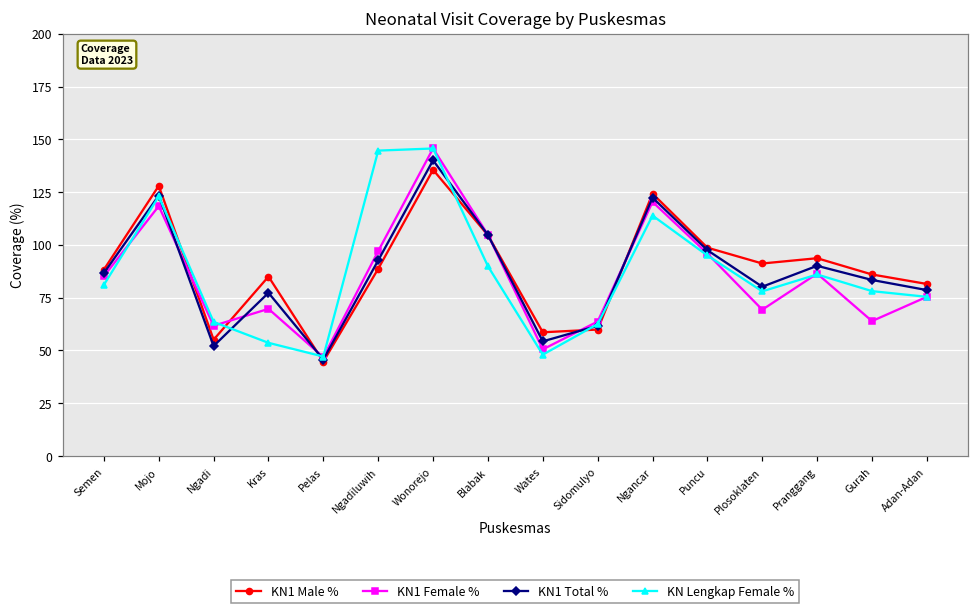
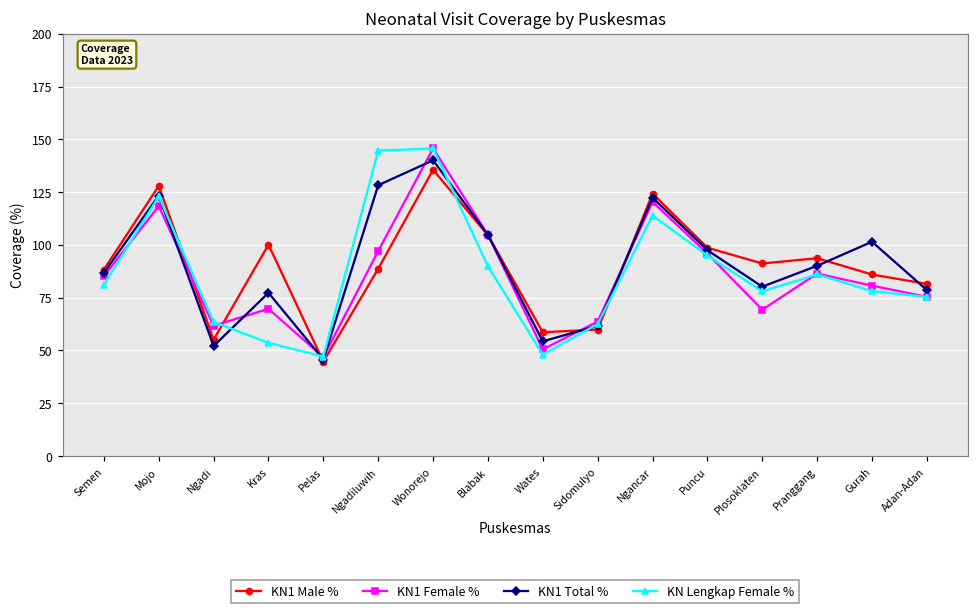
  {
    "KN1 Male %": {
      "Semen": 88,
      "Mojo": 128,
      "Ngadi": 55,
-     "Kras": 85,
+     "Kras": 100,
      "Ngadiluwih": 89,
      "Wonorejo": 136,
      "Wates": 59,
      "Sidomulyo": 60,
      "Ngancar": 124,
      "Plosoklaten": 91,
      "Pranggang": 94,
      "Gurah": 86,
      "Adan-Adan": 82
    },
    "KN1 Female %": {
      "Semen": 85,
      "Mojo": 118,
      "Ngadi": 62,
      "Kras": 70,
      "Ngadiluwih": 97,
      "Wates": 51,
      "Ngancar": 120,
      "Plosoklaten": 69,
-     "Gurah": 64
+     "Gurah": 81
    },
    "KN1 Total %": {
      "Semen": 87,
      "Ngadi": 52,
      "Kras": 77,
-     "Ngadiluwih": 93,
+     "Ngadiluwih": 128,
      "Wonorejo": 140,
      "Wates": 54,
      "Ngancar": 122,
      "Plosoklaten": 80,
      "Pranggang": 90,
-     "Gurah": 83,
+     "Gurah": 102,
      "Adan-Adan": 79
    },
    "KN Lengkap Female %": {
      "Semen": 81,
      "Ngadi": 64,
      "Kras": 54,
      "Ngadiluwih": 145,
      "Blabak": 90,
      "Wates": 48,
      "Ngancar": 114,
      "Plosoklaten": 78,
      "Gurah": 78
    }
  }
